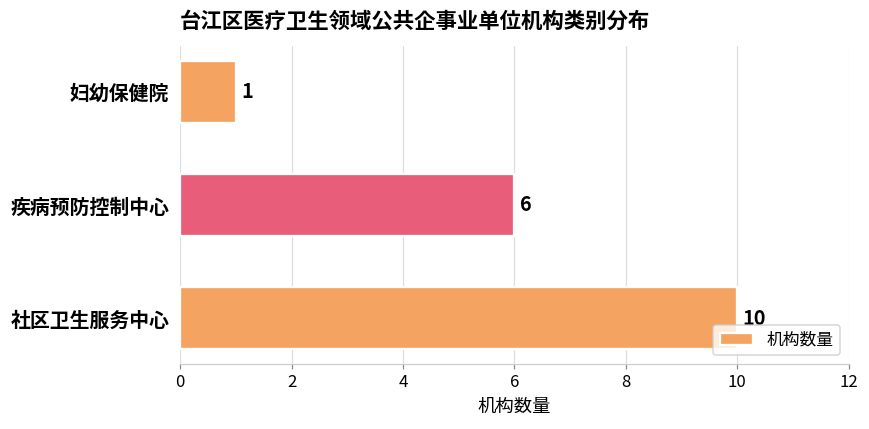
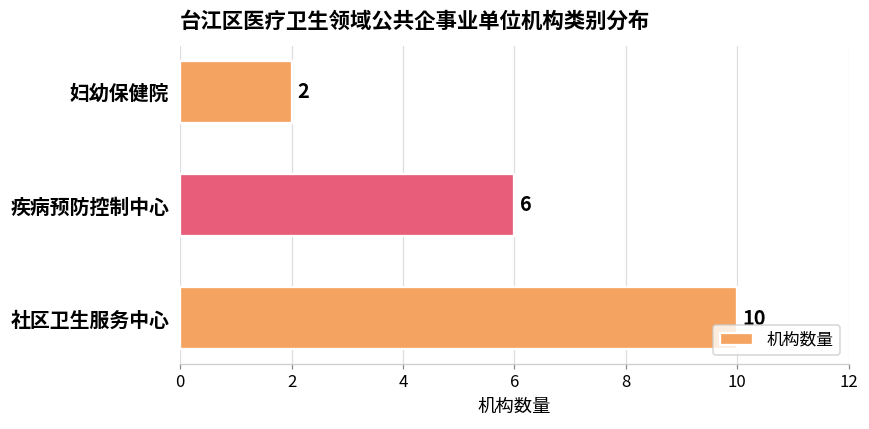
  {
-   "妇幼保健院": 1,
+   "妇幼保健院": 2,
    "疾病预防控制中心": 6
  }
